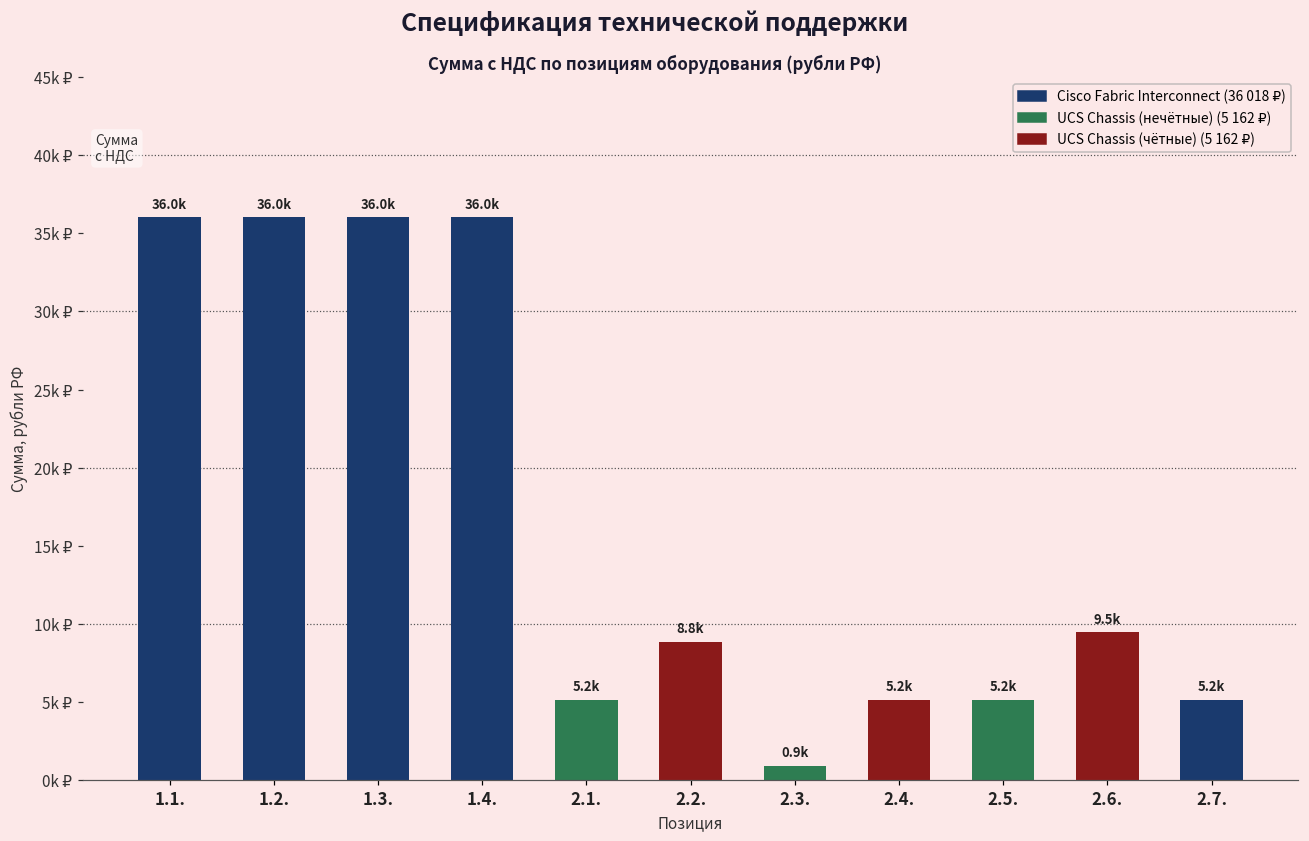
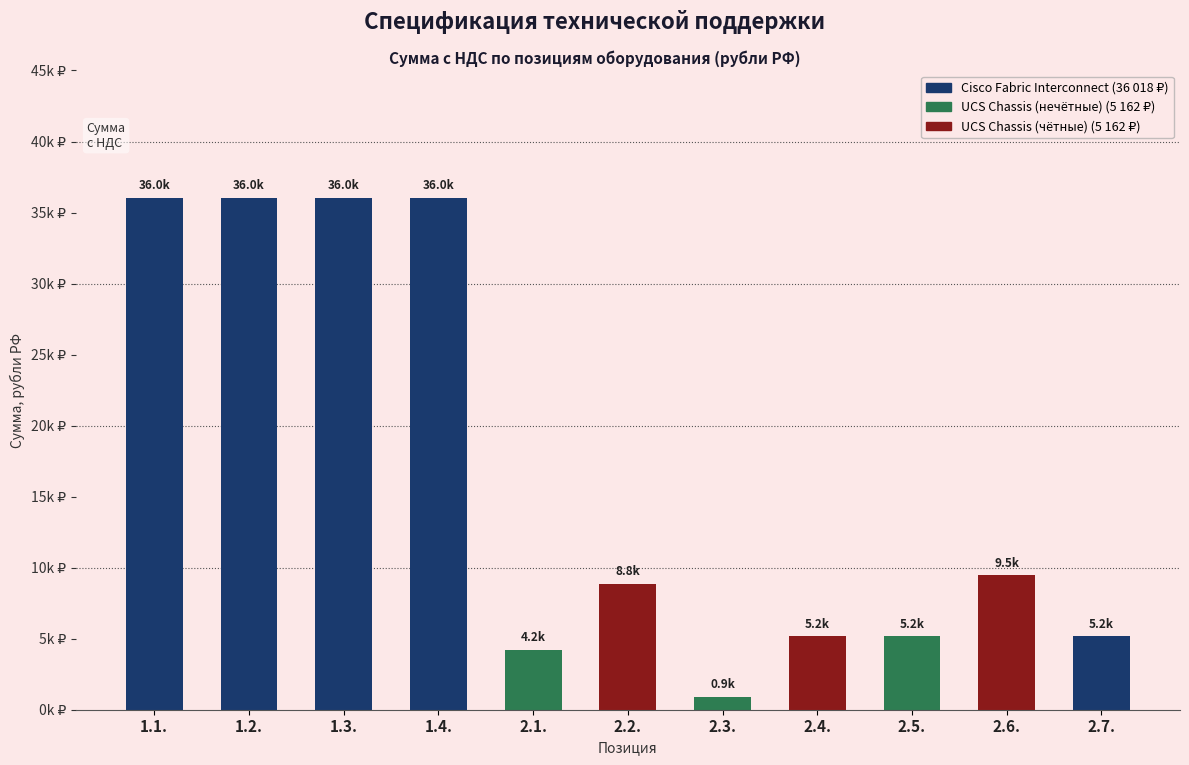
  {
    "1.1.": "36.0k",
    "1.2.": "36.0k",
    "1.3.": "36.0k",
    "1.4.": "36.0k",
-   "2.1.": "5.2k",
+   "2.1.": "4.2k",
    "2.2.": "8.8k",
    "2.3.": "0.9k",
    "2.4.": "5.2k",
    "2.5.": "5.2k",
    "2.6.": "9.5k",
    "2.7.": "5.2k"
  }
